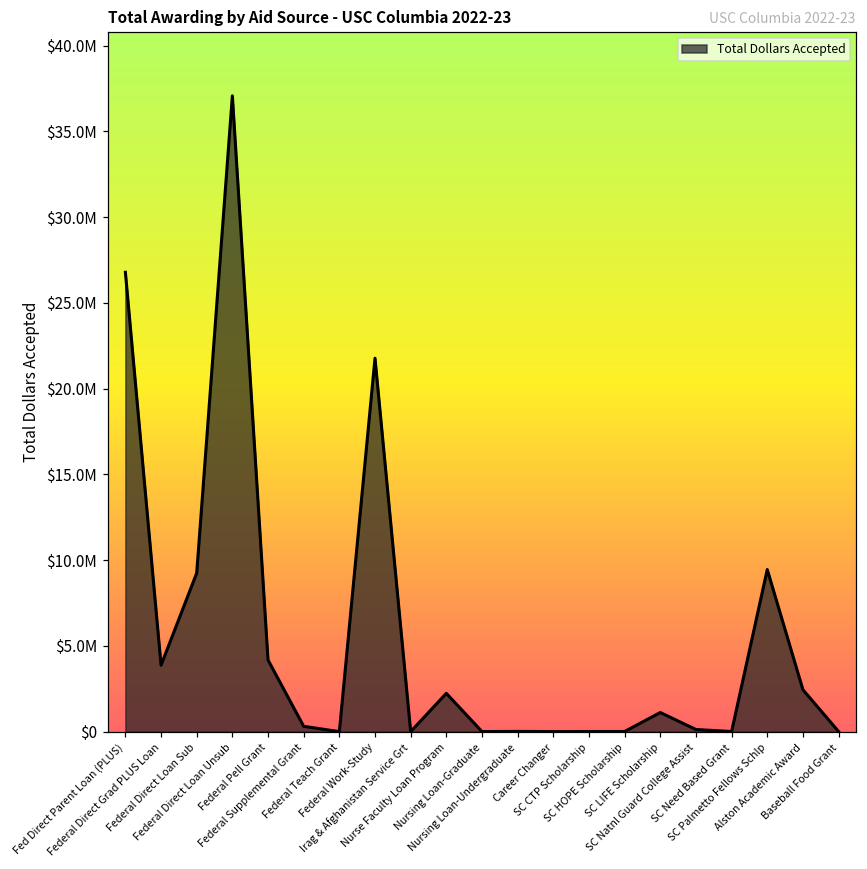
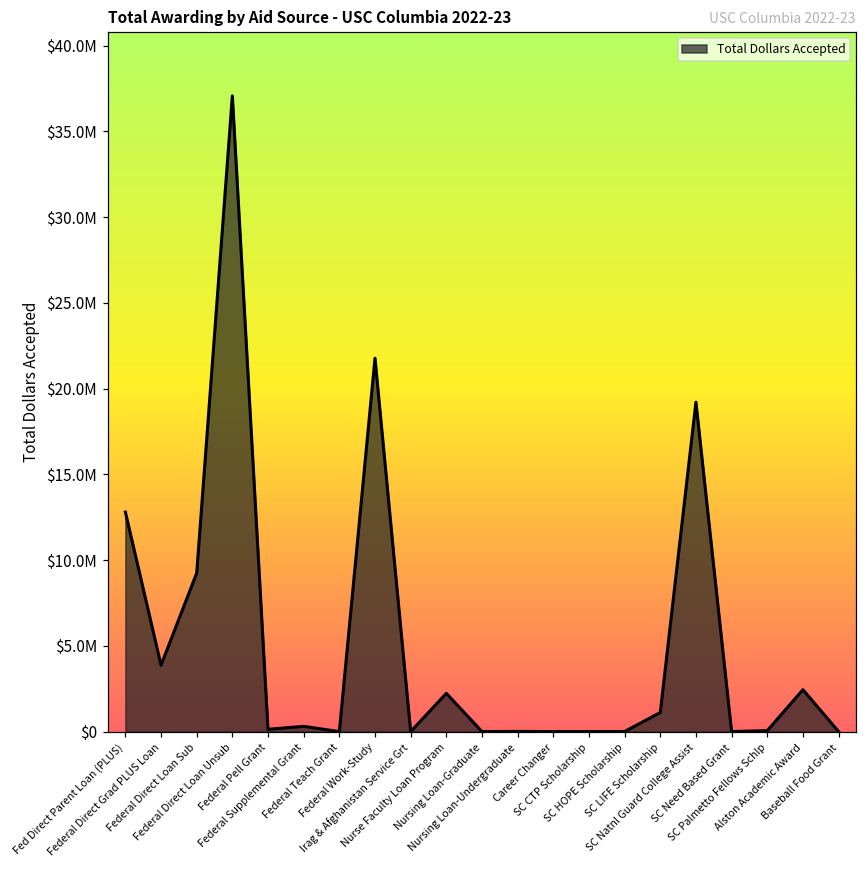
  {
-   "Fed Direct Parent Loan (PLUS)": "$26800000",
+   "Fed Direct Parent Loan (PLUS)": "$12800000",
    "Federal Direct Grad PLUS Loan": "$3900000",
    "Federal Direct Loan Sub": "$9200000",
    "Federal Direct Loan Unsub": "$37100000",
-   "Federal Pell Grant": "$4200000",
+   "Federal Pell Grant": "$100000",
    "Federal Supplemental Grant": "$300000",
    "Federal Teach Grant": "$0",
    "Federal Work-Study": "$21800000",
    "Irag & Afghanistan Service Grt": "$0",
    "Nurse Faculty Loan Program": "$2200000",
    "Nursing Loan-Graduate": "$0",
    "Nursing Loan-Undergraduate": "$0",
    "Career Changer": "$0",
    "SC CTP Scholarship": "$0",
    "SC HOPE Scholarship": "$0",
    "SC LIFE Scholarship": "$1100000",
-   "SC Natnl Guard College Assist": "$100000",
+   "SC Natnl Guard College Assist": "$19200000",
    "SC Need Based Grant": "$0",
-   "SC Palmetto Fellows Schlp": "$9500000",
+   "SC Palmetto Fellows Schlp": "$100000",
    "Alston Academic Award": "$2400000",
    "Baseball Food Grant": "$0"
  }
